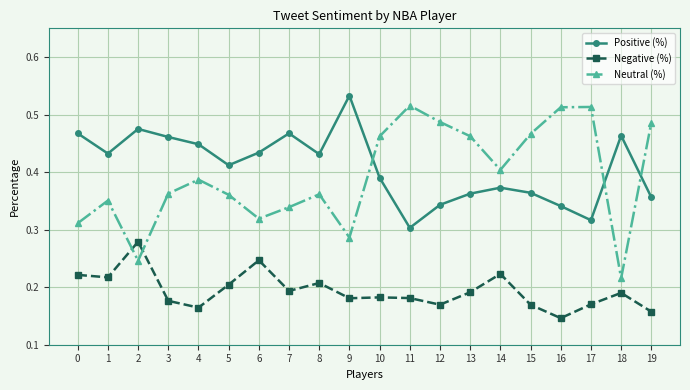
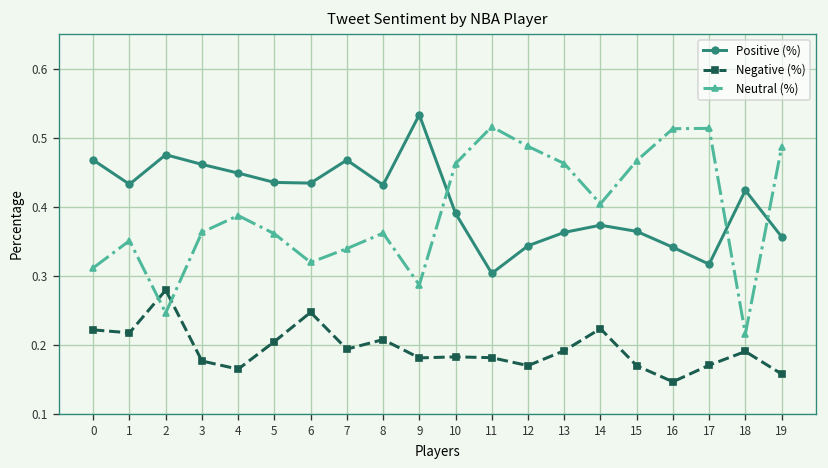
  {
    "Positive (%)": {
      "0": 0.47,
      "1": 0.43,
      "2": 0.48,
      "3": 0.46,
      "4": 0.45,
-     "5": 0.41,
+     "5": 0.44,
      "6": 0.43,
      "7": 0.47,
      "8": 0.43,
      "9": 0.53,
      "10": 0.39,
      "11": 0.30,
      "12": 0.34,
      "13": 0.36,
      "14": 0.37,
      "15": 0.36,
      "16": 0.34,
      "17": 0.32,
-     "18": 0.46,
+     "18": 0.42,
      "19": 0.36
    },
    "Negative (%)": {
      "0": 0.22,
      "1": 0.22,
      "2": 0.28,
      "3": 0.18,
      "4": 0.16,
      "5": 0.20,
      "6": 0.25,
      "7": 0.19,
      "8": 0.21,
      "9": 0.18,
      "10": 0.18,
      "11": 0.18,
      "12": 0.17,
      "13": 0.19,
      "14": 0.22,
      "15": 0.17,
      "16": 0.15,
      "17": 0.17,
      "18": 0.19,
      "19": 0.16
    },
    "Neutral (%)": {
      "0": 0.31,
      "1": 0.35,
      "2": 0.25,
      "3": 0.36,
      "4": 0.39,
      "5": 0.36,
      "6": 0.32,
      "7": 0.34,
      "8": 0.36,
      "9": 0.29,
      "10": 0.46,
      "11": 0.52,
      "12": 0.49,
      "13": 0.46,
      "14": 0.40,
      "15": 0.47,
      "16": 0.51,
      "17": 0.51,
      "18": 0.22,
      "19": 0.49
    }
  }
